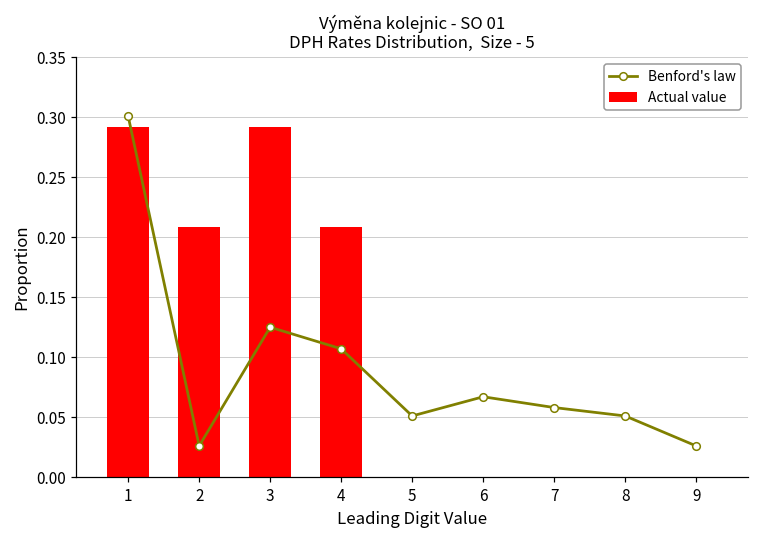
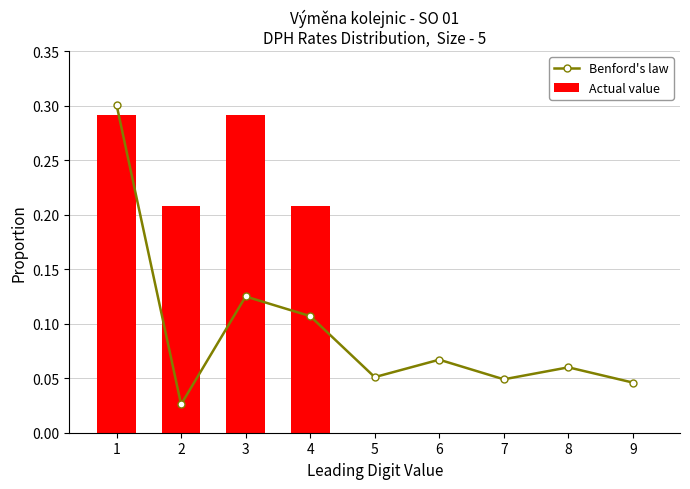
  {
    "Benford's law": {
      "1": 0.301,
      "2": 0.026,
      "3": 0.125,
      "4": 0.107,
      "5": 0.051,
      "6": 0.067,
-     "7": 0.058,
-     "8": 0.051,
-     "9": 0.026
+     "7": 0.049,
+     "8": 0.060,
+     "9": 0.046
    },
    "Actual value": {
      "1": 0.292,
      "2": 0.208,
      "3": 0.292,
      "4": 0.208,
      "5": 0.000,
      "6": 0.000,
      "7": 0.000,
      "8": 0.000,
      "9": 0.000
    }
  }
